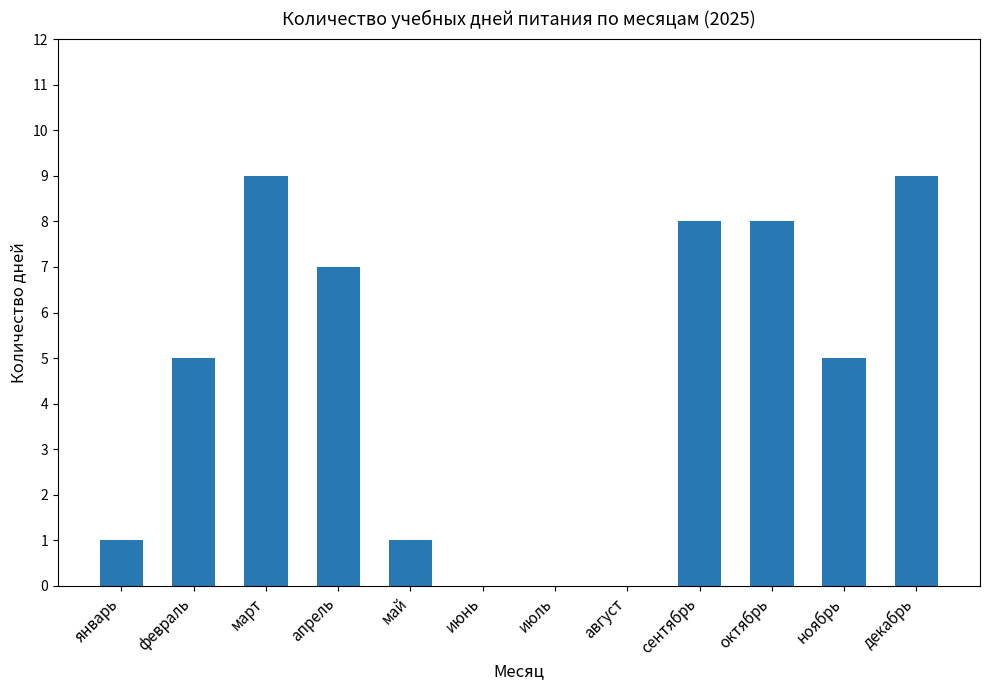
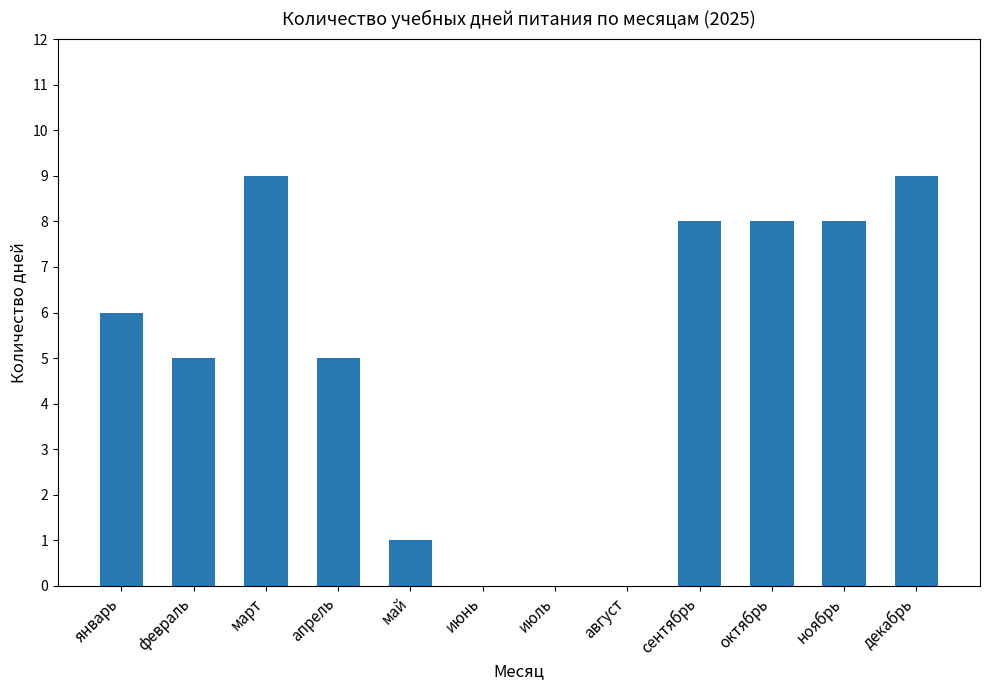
  {
-   "январь": 1,
+   "январь": 6,
    "февраль": 5,
    "март": 9,
-   "апрель": 7,
+   "апрель": 5,
    "май": 1,
    "июнь": 0,
    "июль": 0,
    "август": 0,
    "сентябрь": 8,
    "октябрь": 8,
-   "ноябрь": 5,
+   "ноябрь": 8,
    "декабрь": 9
  }
